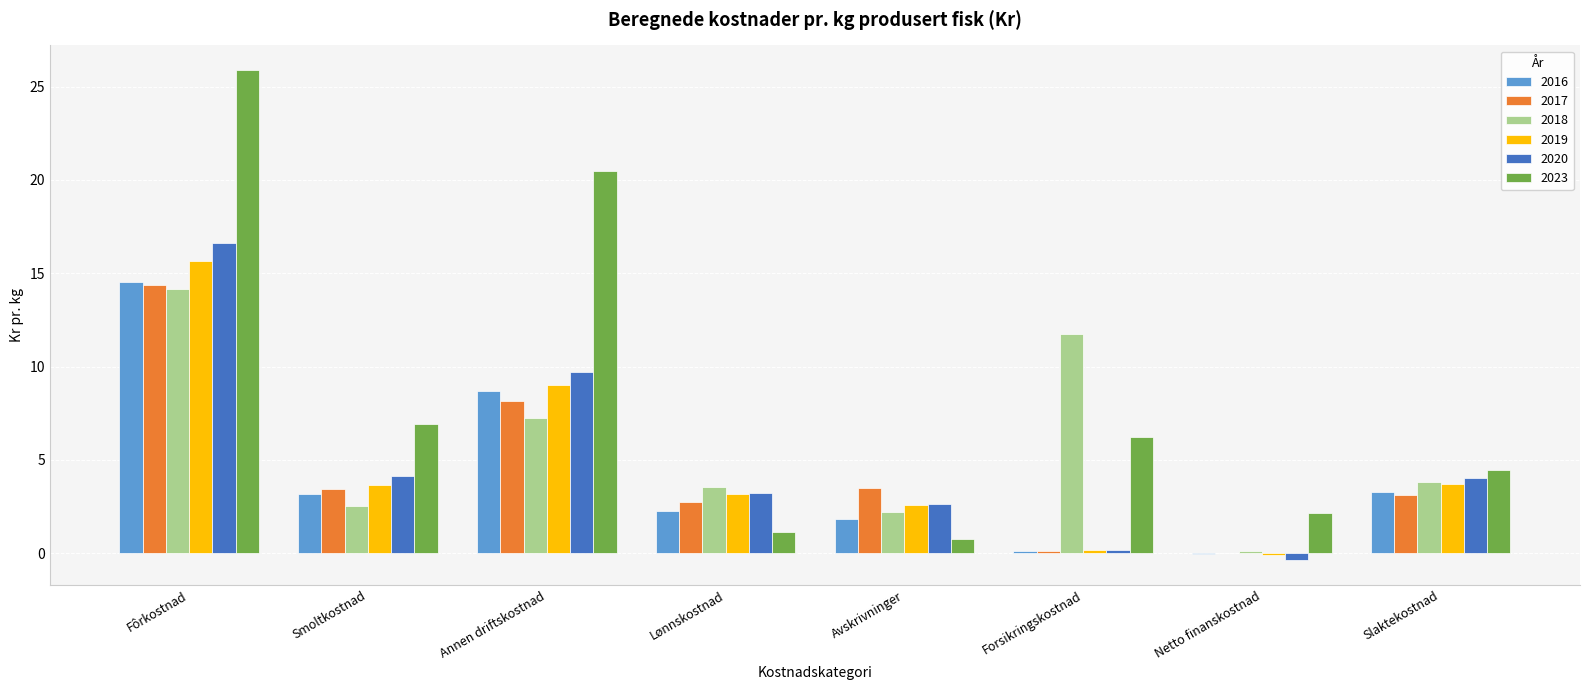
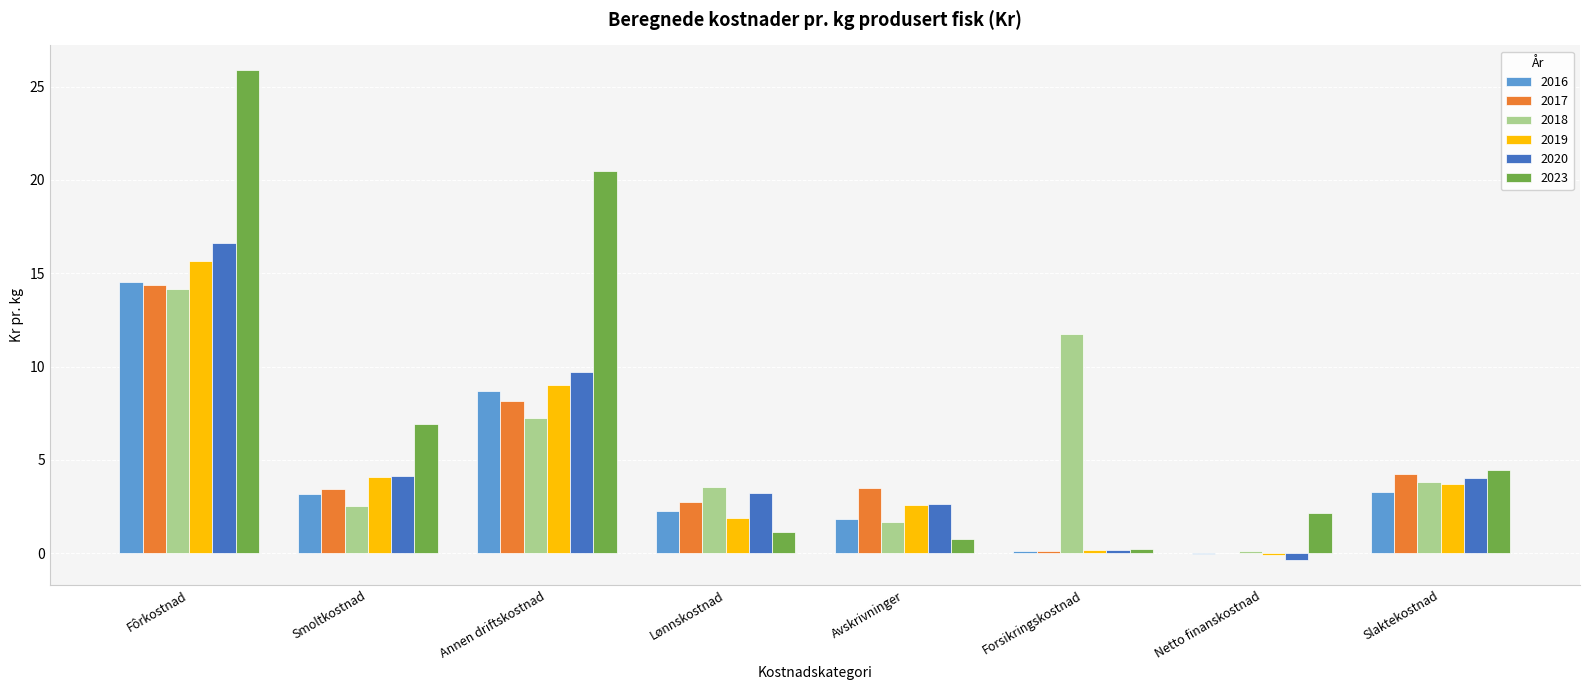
  {
    "2017": {
      "Fôrkostnad": 14.4,
      "Smoltkostnad": 3.4,
      "Annen driftskostnad": 8.1,
      "Lønnskostnad": 2.7,
      "Avskrivninger": 3.5,
-     "Slaktekostnad": 3.1
+     "Slaktekostnad": 4.2
    },
    "2018": {
      "Fôrkostnad": 14.1,
      "Smoltkostnad": 2.5,
      "Annen driftskostnad": 7.2,
      "Lønnskostnad": 3.5,
-     "Avskrivninger": 2.2,
+     "Avskrivninger": 1.7,
      "Forsikringskostnad": 11.7,
      "Slaktekostnad": 3.8
    },
    "2019": {
      "Fôrkostnad": 15.6,
-     "Smoltkostnad": 3.6,
+     "Smoltkostnad": 4.1,
      "Annen driftskostnad": 9.0,
-     "Lønnskostnad": 3.2,
+     "Lønnskostnad": 1.9,
      "Avskrivninger": 2.6,
      "Forsikringskostnad": 0.2,
      "Slaktekostnad": 3.7
    },
    "2023": {
      "Fôrkostnad": 25.9,
      "Smoltkostnad": 6.9,
      "Annen driftskostnad": 20.5,
      "Lønnskostnad": 1.1,
      "Avskrivninger": 0.8,
-     "Forsikringskostnad": 6.2,
+     "Forsikringskostnad": 0.2,
      "Netto finanskostnad": 2.1,
      "Slaktekostnad": 4.5
    }
  }
